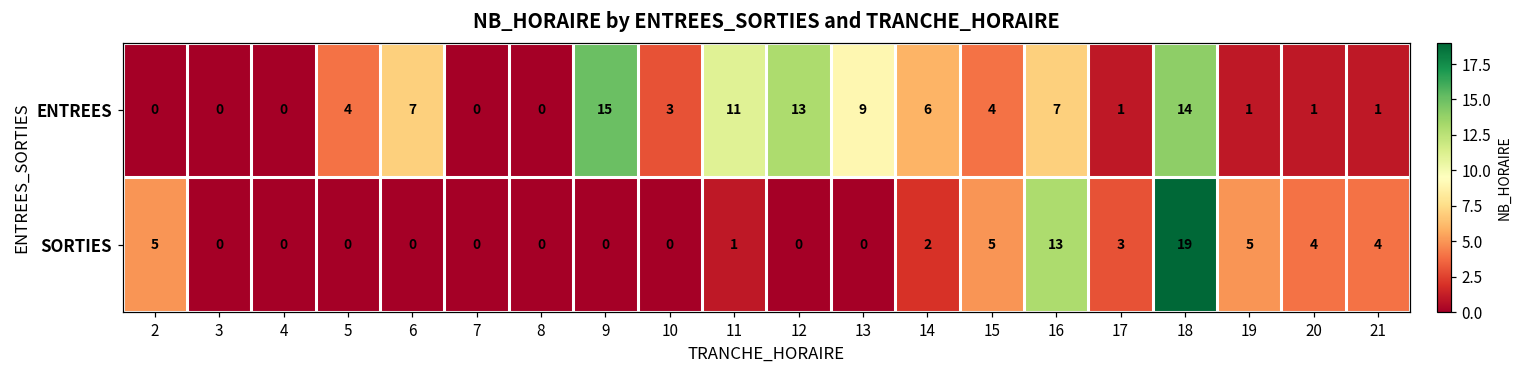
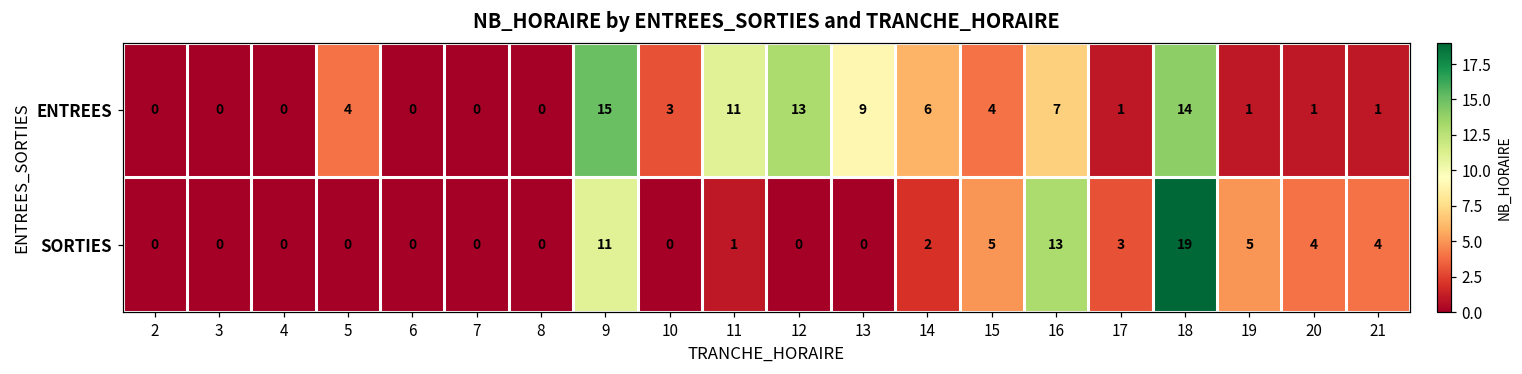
  {
    "ENTREES": {
      "2": 0,
      "3": 0,
      "4": 0,
      "5": 4,
-     "6": 7,
+     "6": 0,
      "7": 0,
      "8": 0,
      "9": 15,
      "10": 3,
      "11": 11,
      "12": 13,
      "13": 9,
      "14": 6,
      "15": 4,
      "16": 7,
      "17": 1,
      "18": 14,
      "19": 1,
      "20": 1,
      "21": 1
    },
    "SORTIES": {
-     "2": 5,
+     "2": 0,
      "3": 0,
      "4": 0,
      "5": 0,
      "6": 0,
      "7": 0,
      "8": 0,
-     "9": 0,
+     "9": 11,
      "10": 0,
      "11": 1,
      "12": 0,
      "13": 0,
      "14": 2,
      "15": 5,
      "16": 13,
      "17": 3,
      "18": 19,
      "19": 5,
      "20": 4,
      "21": 4
    }
  }
